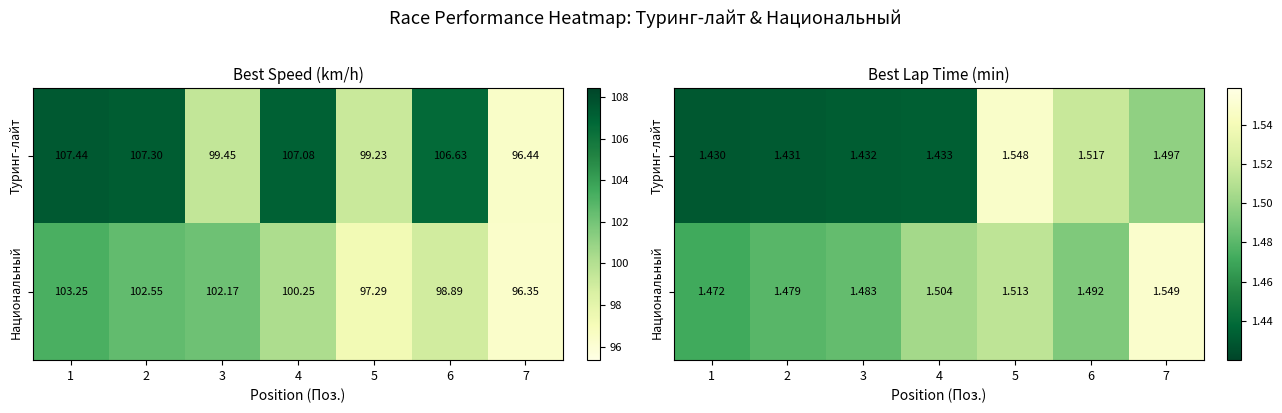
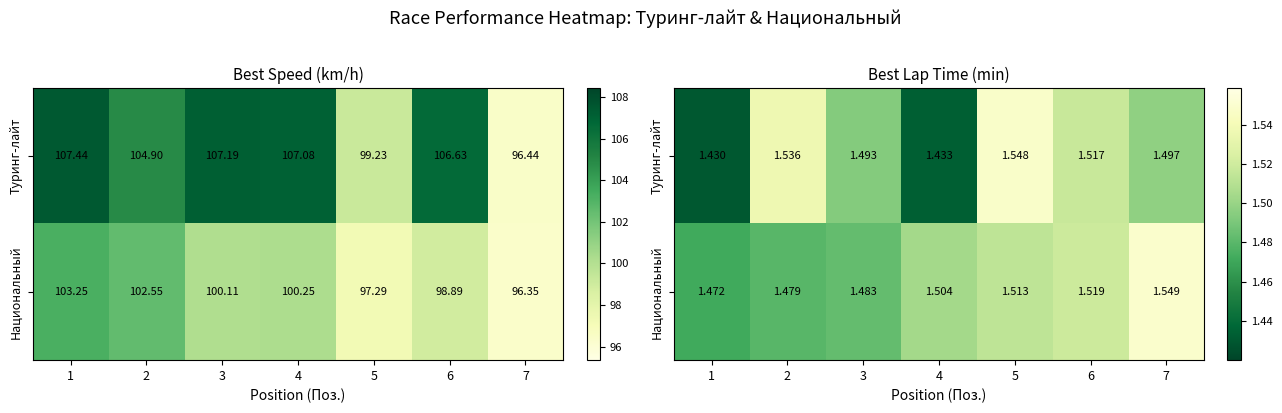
  {
    "Best Speed (km/h)": {
      "Туринг-лайт": {
        "1": 107.44,
-       "2": 107.30,
-       "3": 99.45,
+       "2": 104.90,
+       "3": 107.19,
        "4": 107.08,
        "5": 99.23,
        "6": 106.63,
        "7": 96.44
      },
      "Национальный": {
        "1": 103.25,
        "2": 102.55,
-       "3": 102.17,
+       "3": 100.11,
        "4": 100.25,
        "5": 97.29,
        "6": 98.89,
        "7": 96.35
      }
    },
    "Best Lap Time (min)": {
      "Туринг-лайт": {
        "1": 1.430,
-       "2": 1.431,
-       "3": 1.432,
+       "2": 1.536,
+       "3": 1.493,
        "4": 1.433,
        "5": 1.548,
        "6": 1.517,
        "7": 1.497
      },
      "Национальный": {
        "1": 1.472,
        "2": 1.479,
        "3": 1.483,
        "4": 1.504,
        "5": 1.513,
-       "6": 1.492,
+       "6": 1.519,
        "7": 1.549
      }
    }
  }
